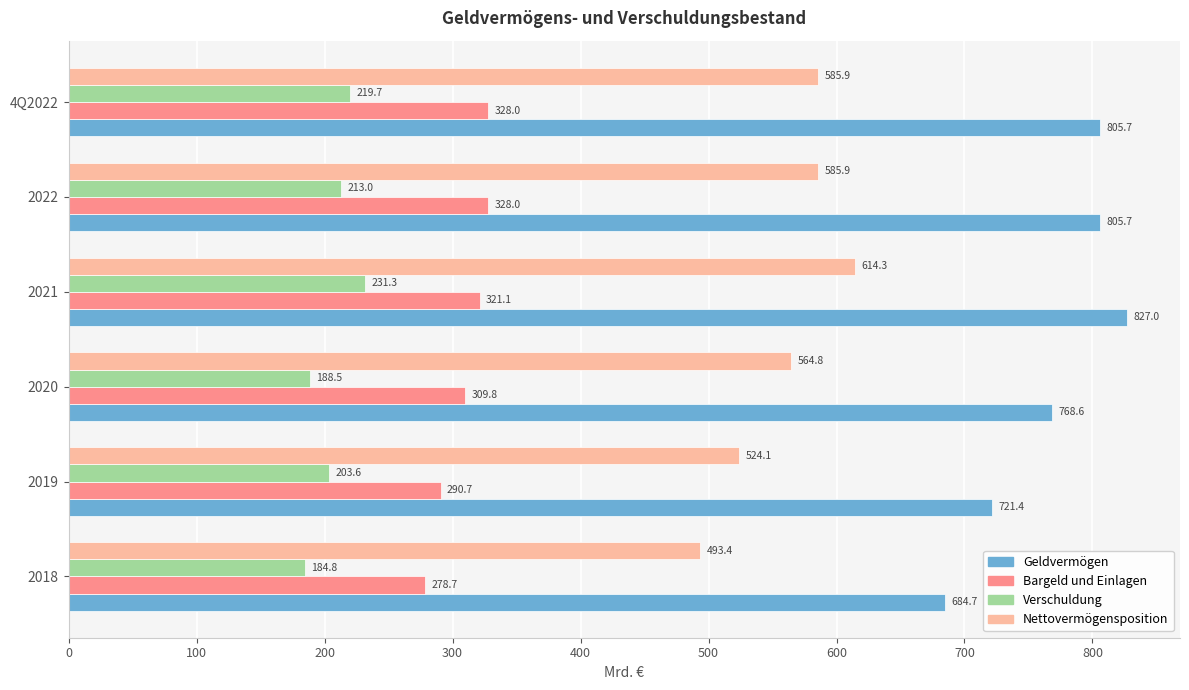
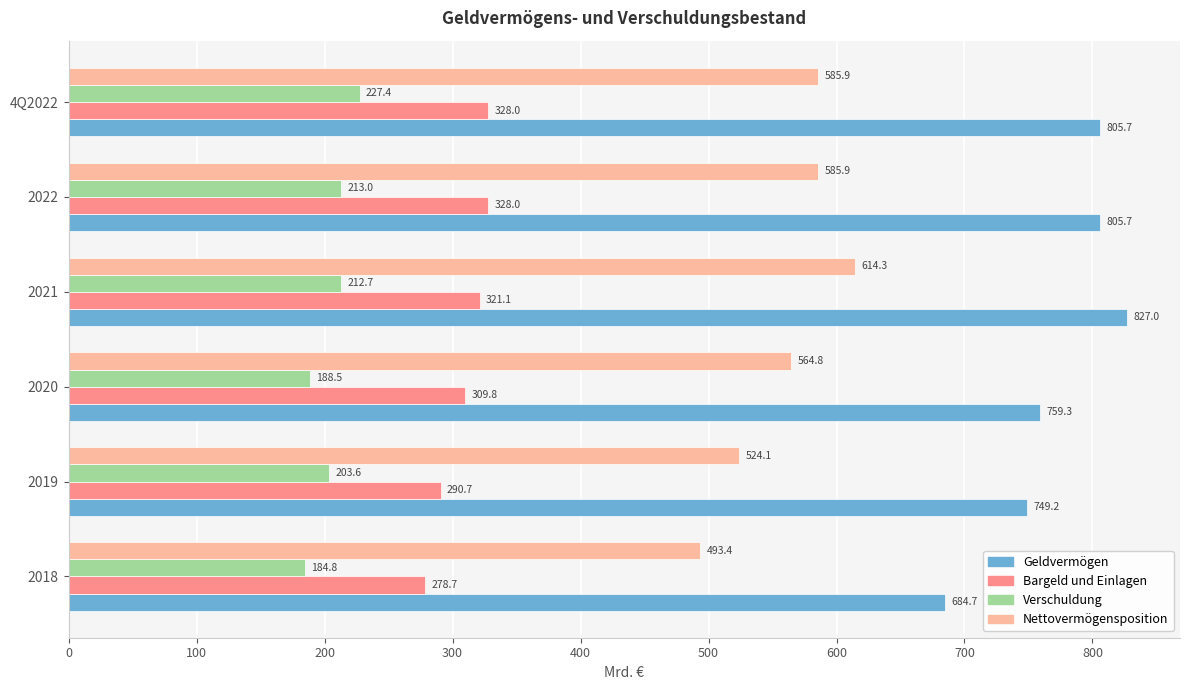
  {
    "Geldvermögen": {
      "4Q2022": 805.7,
      "2022": 805.7,
      "2021": 827.0,
-     "2020": 768.6,
-     "2019": 721.4,
+     "2020": 759.3,
+     "2019": 749.2,
      "2018": 684.7
    },
    "Verschuldung": {
-     "4Q2022": 219.7,
+     "4Q2022": 227.4,
      "2022": 213.0,
-     "2021": 231.3,
+     "2021": 212.7,
      "2020": 188.5,
      "2019": 203.6,
      "2018": 184.8
    }
  }
